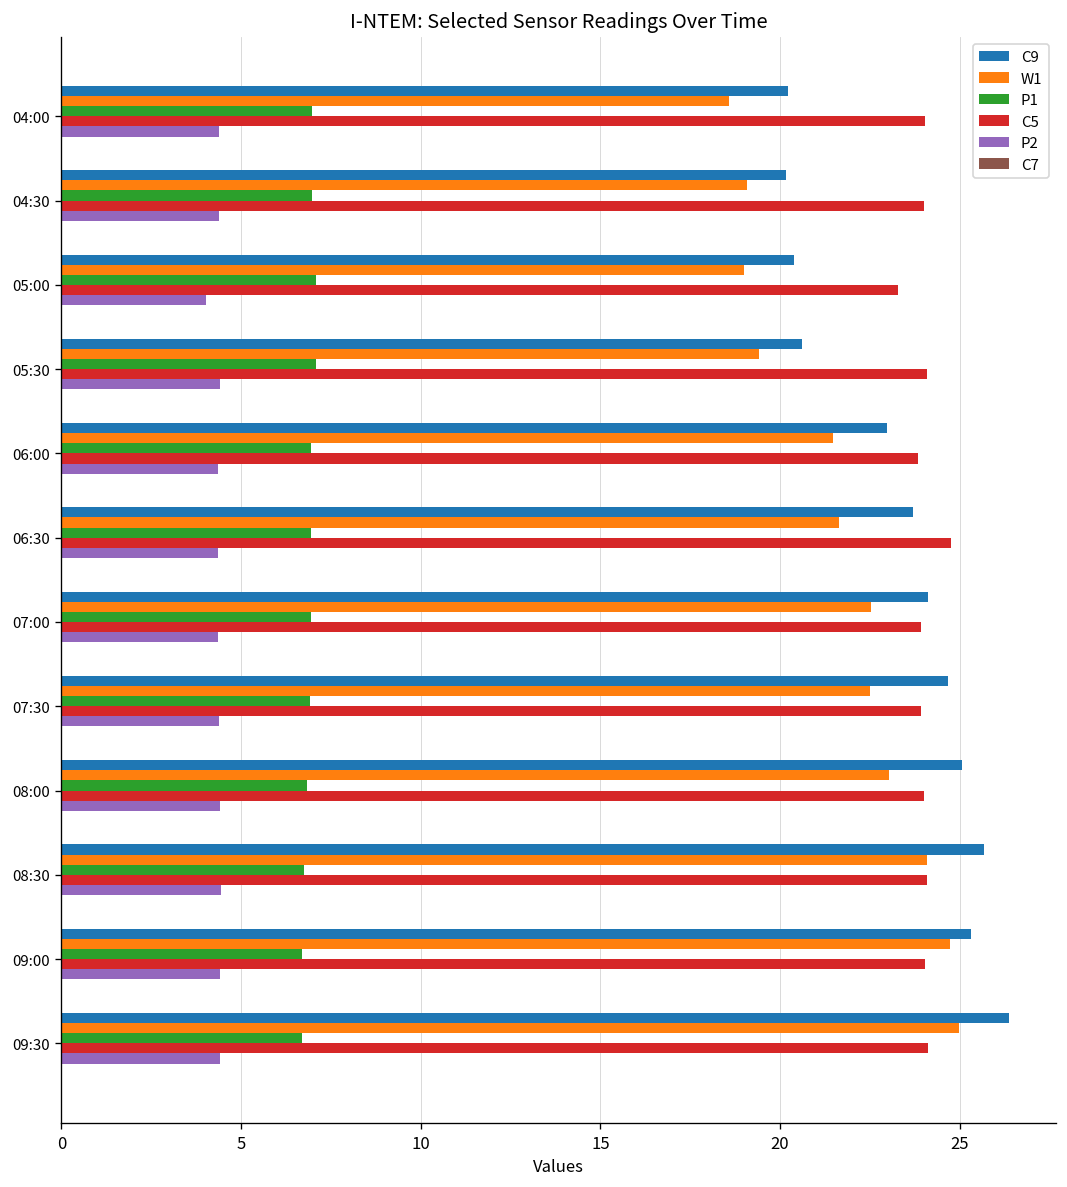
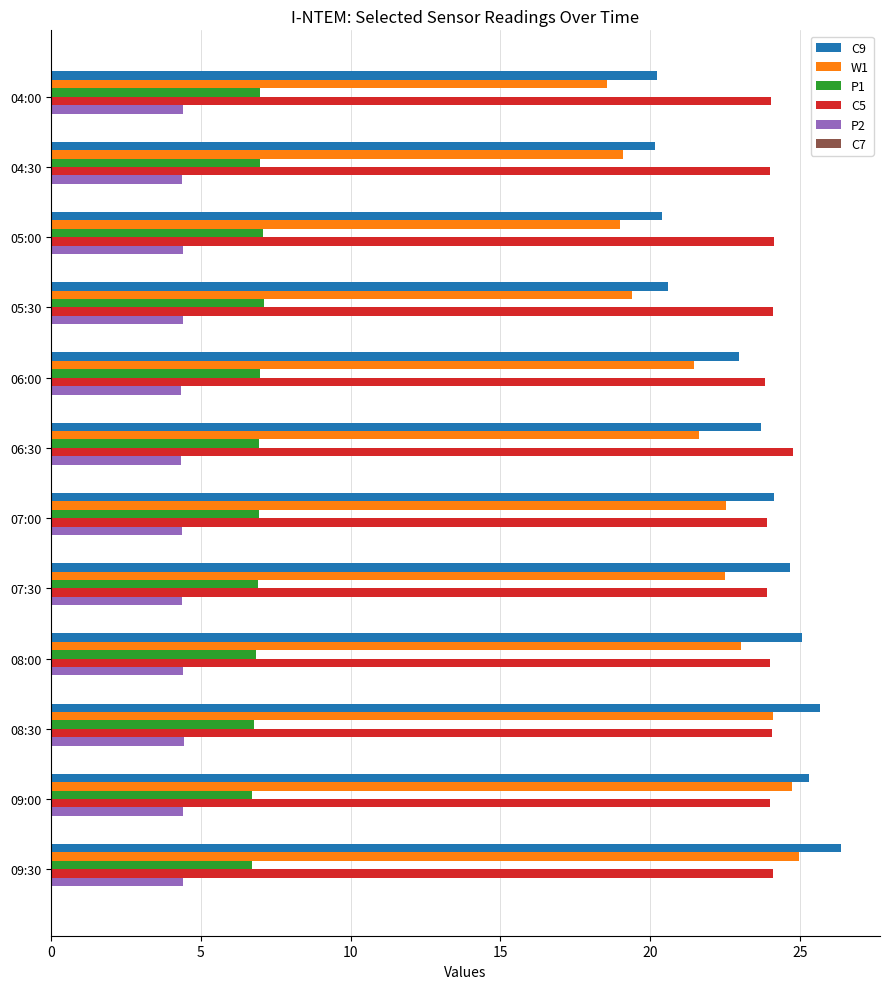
  {
    "C9": {
      "04:00": 20.2,
      "04:30": 20.2,
      "05:00": 20.4,
      "05:30": 20.6,
      "06:00": 23.0,
      "06:30": 23.7,
      "07:00": 24.1,
      "07:30": 24.7,
      "08:00": 25.1,
      "08:30": 25.7,
      "09:00": 25.3,
      "09:30": 26.4
    },
    "W1": {
      "04:00": 18.6,
      "04:30": 19.1,
      "05:00": 19.0,
      "05:30": 19.4,
      "06:00": 21.5,
      "06:30": 21.6,
      "07:00": 22.5,
      "07:30": 22.5,
      "08:00": 23.0,
      "08:30": 24.1,
      "09:00": 24.7,
      "09:30": 25.0
    },
    "P1": {
      "04:00": 7.0,
      "04:30": 7.0,
      "05:00": 7.1,
      "05:30": 7.1,
      "06:00": 7.0,
      "06:30": 6.9,
      "07:00": 6.9,
      "07:30": 6.9,
      "08:00": 6.8,
      "08:30": 6.8,
      "09:00": 6.7,
      "09:30": 6.7
    },
    "C5": {
      "04:00": 24.0,
      "04:30": 24.0,
-     "05:00": 23.3,
+     "05:00": 24.1,
      "05:30": 24.1,
      "06:00": 23.8,
      "06:30": 24.8,
      "07:00": 23.9,
      "07:30": 23.9,
      "08:00": 24.0,
      "08:30": 24.1,
      "09:00": 24.0,
      "09:30": 24.1
    },
    "P2": {
      "04:00": 4.4,
      "04:30": 4.4,
-     "05:00": 4.0,
+     "05:00": 4.4,
      "05:30": 4.4,
      "06:00": 4.3,
      "06:30": 4.3,
      "07:00": 4.4,
      "07:30": 4.4,
      "08:00": 4.4,
      "08:30": 4.4,
      "09:00": 4.4,
      "09:30": 4.4
    },
    "C7": {
      "04:00": 0.0,
      "04:30": 0.0,
      "05:00": 0.0,
      "05:30": 0.0,
      "06:00": 0.0,
      "06:30": 0.0,
      "07:00": 0.0,
      "07:30": 0.0,
      "08:00": 0.0,
      "08:30": 0.0,
      "09:00": 0.0,
      "09:30": 0.0
    }
  }
